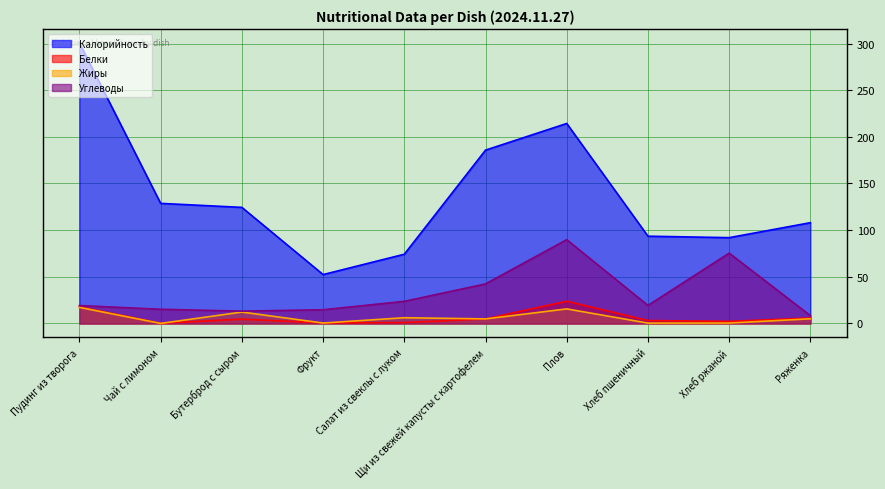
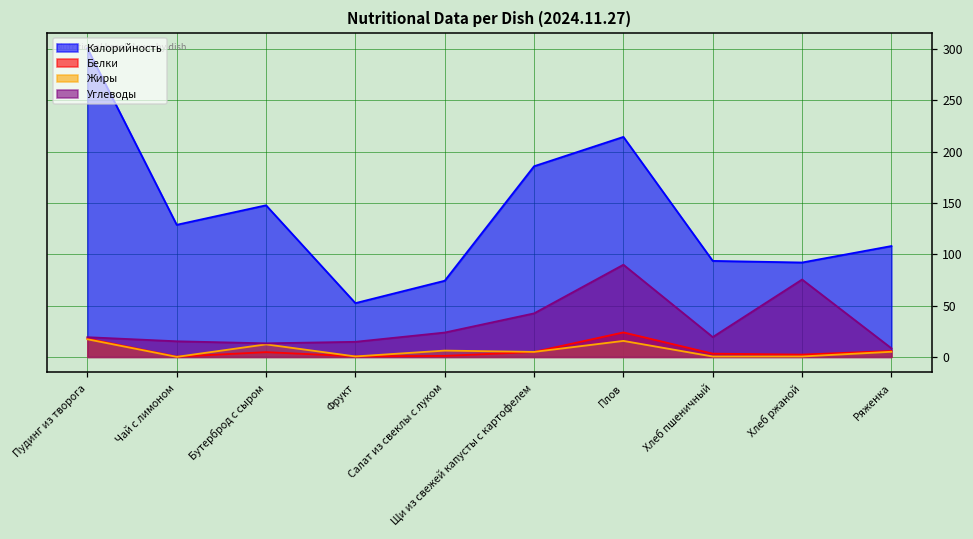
  {
    "Калорийность": {
      "Чай с лимоном": 130,
-     "Бутерброд с сыром": 120,
+     "Бутерброд с сыром": 150,
      "Фрукт": 50,
      "Салат из свеклы с луком": 70,
      "Щи из свежей капусты с картофелем": 190,
      "Плов": 210,
      "Хлеб пшеничный": 90,
      "Хлеб ржаной": 90,
      "Ряженка": 110
    },
    "Белки": {
      "Бутерброд с сыром": 0,
      "Салат из свеклы с луком": 0,
      "Плов": 20,
      "Хлеб пшеничный": 0
    },
    "Жиры": {
      "Салат из свеклы с луком": 10,
      "Плов": 20,
      "Хлеб пшеничный": 0
    },
    "Углеводы": {
      "Чай с лимоном": 20,
      "Фрукт": 10,
      "Салат из свеклы с луком": 20,
      "Щи из свежей капусты с картофелем": 40,
      "Плов": 90,
      "Хлеб пшеничный": 20,
      "Хлеб ржаной": 80
    }
  }
